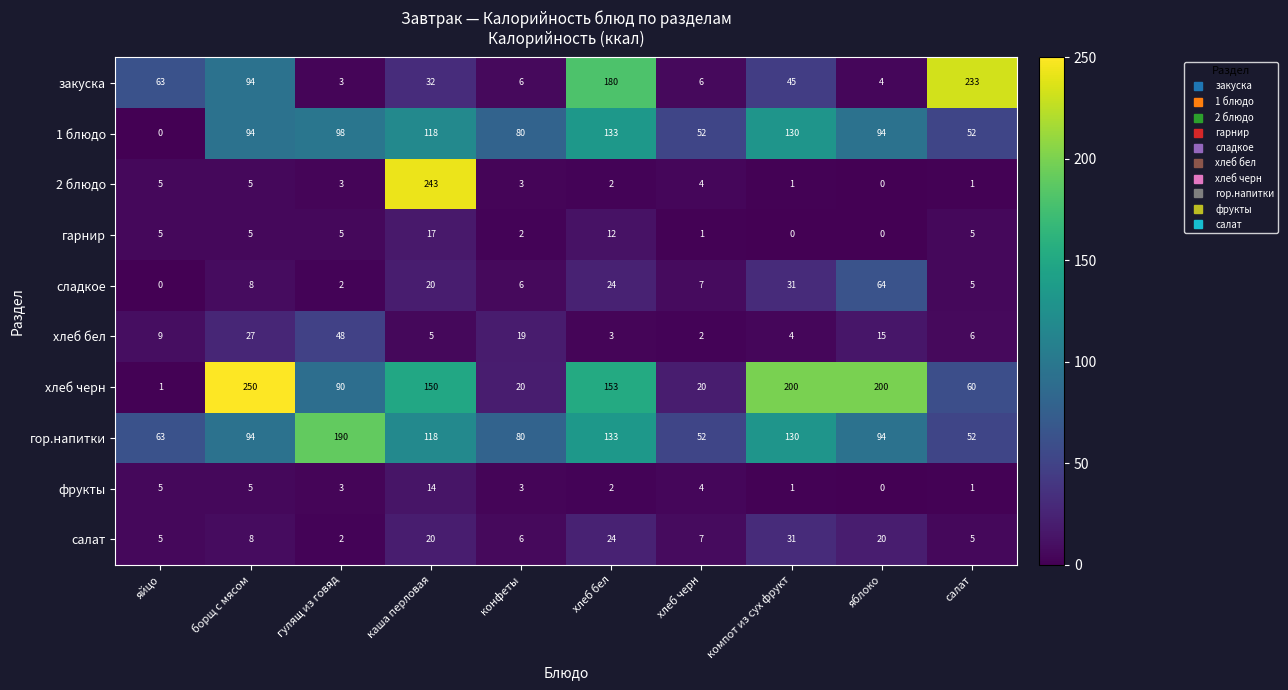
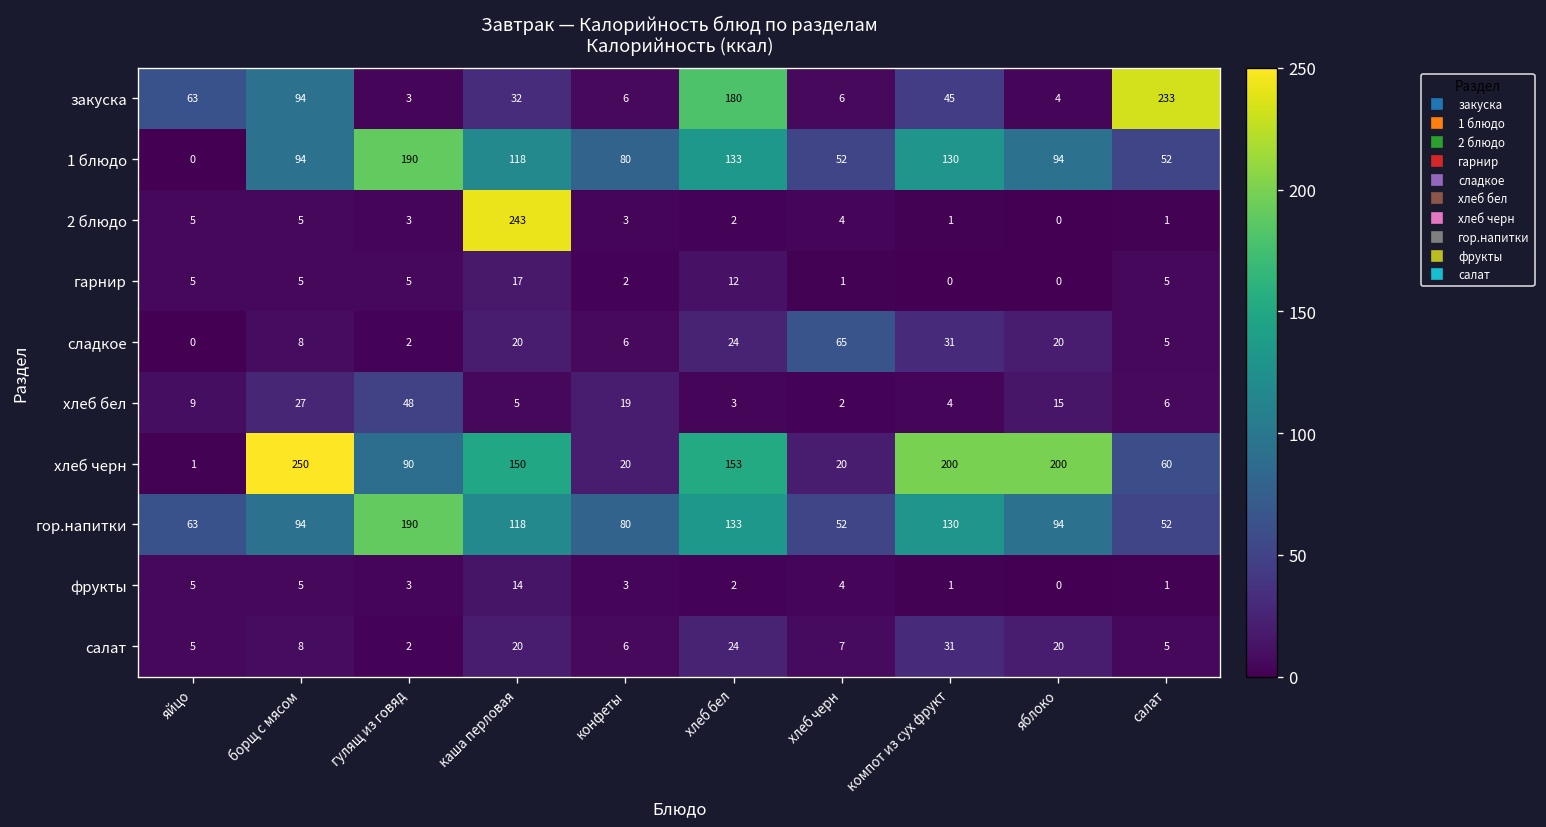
  {
    "закуска": {
      "яйцо": 63,
      "борщ с мясом": 94,
      "гулящ из говяд": 3,
      "каша перловая": 32,
      "конфеты": 6,
      "хлеб бел": 180,
      "хлеб черн": 6,
      "компот из сух фрукт": 45,
      "яблоко": 4,
      "салат": 233
    },
    "1 блюдо": {
      "яйцо": 0,
      "борщ с мясом": 94,
-     "гулящ из говяд": 98,
+     "гулящ из говяд": 190,
      "каша перловая": 118,
      "конфеты": 80,
      "хлеб бел": 133,
      "хлеб черн": 52,
      "компот из сух фрукт": 130,
      "яблоко": 94,
      "салат": 52
    },
    "2 блюдо": {
      "яйцо": 5,
      "борщ с мясом": 5,
      "гулящ из говяд": 3,
      "каша перловая": 243,
      "конфеты": 3,
      "хлеб бел": 2,
      "хлеб черн": 4,
      "компот из сух фрукт": 1,
      "яблоко": 0,
      "салат": 1
    },
    "гарнир": {
      "яйцо": 5,
      "борщ с мясом": 5,
      "гулящ из говяд": 5,
      "каша перловая": 17,
      "конфеты": 2,
      "хлеб бел": 12,
      "хлеб черн": 1,
      "компот из сух фрукт": 0,
      "яблоко": 0,
      "салат": 5
    },
    "сладкое": {
      "яйцо": 0,
      "борщ с мясом": 8,
      "гулящ из говяд": 2,
      "каша перловая": 20,
      "конфеты": 6,
      "хлеб бел": 24,
-     "хлеб черн": 7,
+     "хлеб черн": 65,
      "компот из сух фрукт": 31,
-     "яблоко": 64,
+     "яблоко": 20,
      "салат": 5
    },
    "хлеб бел": {
      "яйцо": 9,
      "борщ с мясом": 27,
      "гулящ из говяд": 48,
      "каша перловая": 5,
      "конфеты": 19,
      "хлеб бел": 3,
      "хлеб черн": 2,
      "компот из сух фрукт": 4,
      "яблоко": 15,
      "салат": 6
    },
    "хлеб черн": {
      "яйцо": 1,
      "борщ с мясом": 250,
      "гулящ из говяд": 90,
      "каша перловая": 150,
      "конфеты": 20,
      "хлеб бел": 153,
      "хлеб черн": 20,
      "компот из сух фрукт": 200,
      "яблоко": 200,
      "салат": 60
    },
    "гор.напитки": {
      "яйцо": 63,
      "борщ с мясом": 94,
      "гулящ из говяд": 190,
      "каша перловая": 118,
      "конфеты": 80,
      "хлеб бел": 133,
      "хлеб черн": 52,
      "компот из сух фрукт": 130,
      "яблоко": 94,
      "салат": 52
    },
    "фрукты": {
      "яйцо": 5,
      "борщ с мясом": 5,
      "гулящ из говяд": 3,
      "каша перловая": 14,
      "конфеты": 3,
      "хлеб бел": 2,
      "хлеб черн": 4,
      "компот из сух фрукт": 1,
      "яблоко": 0,
      "салат": 1
    },
    "салат": {
      "яйцо": 5,
      "борщ с мясом": 8,
      "гулящ из говяд": 2,
      "каша перловая": 20,
      "конфеты": 6,
      "хлеб бел": 24,
      "хлеб черн": 7,
      "компот из сух фрукт": 31,
      "яблоко": 20,
      "салат": 5
    }
  }
